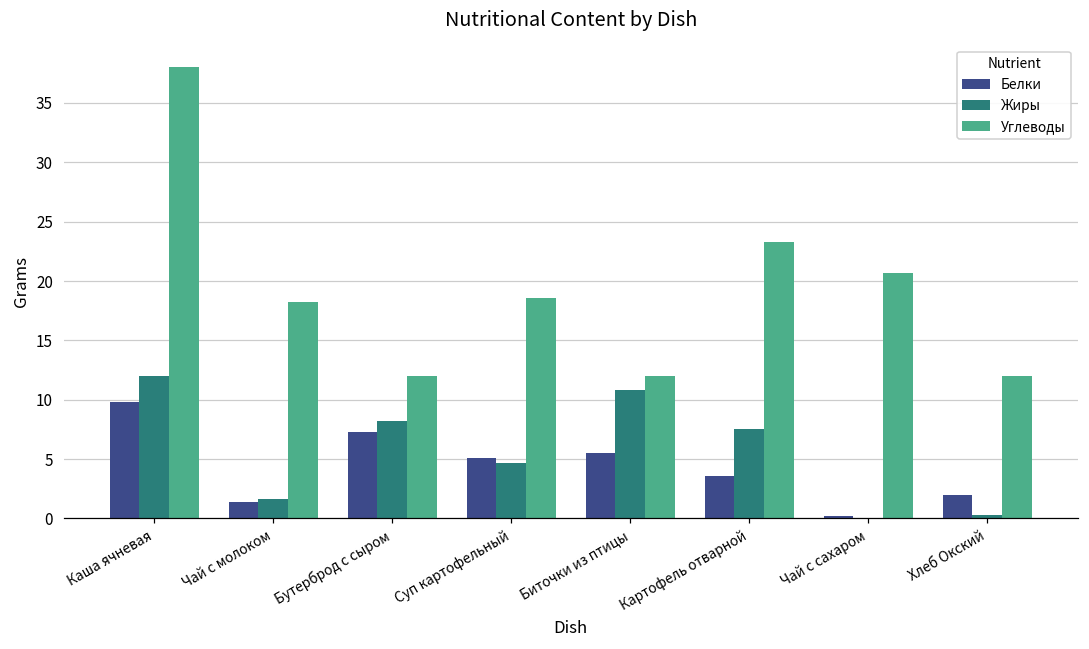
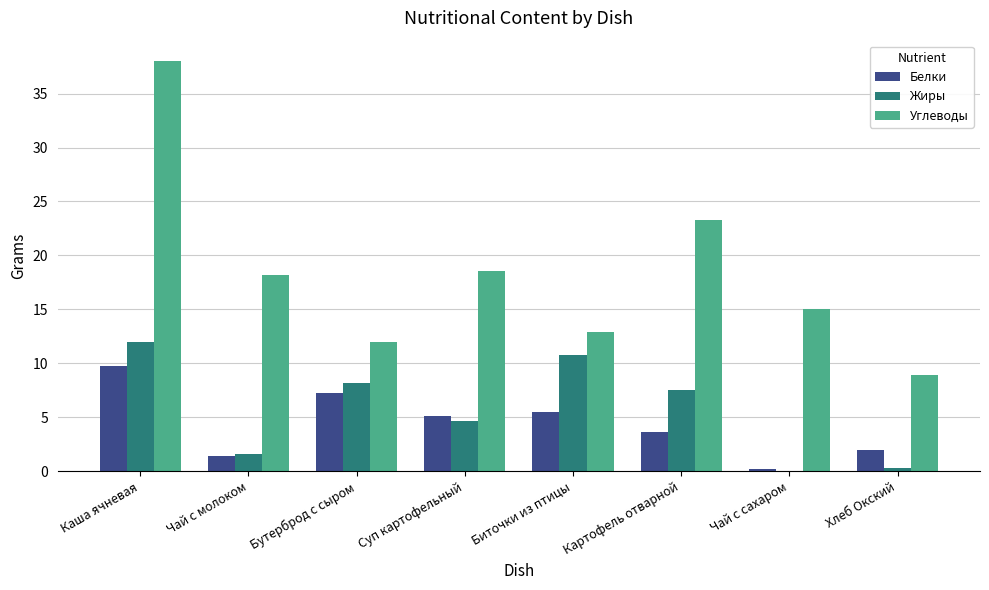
  {
    "Углеводы": {
      "Каша ячневая": 38.0,
      "Чай с молоком": 18.2,
      "Бутерброд с сыром": 12.0,
      "Суп картофельный": 18.5,
-     "Биточки из птицы": 12.0,
+     "Биточки из птицы": 12.9,
      "Картофель отварной": 23.3,
-     "Чай с сахаром": 20.7,
-     "Хлеб Окский": 12.0
+     "Чай с сахаром": 15.0,
+     "Хлеб Окский": 9.0
    }
  }
